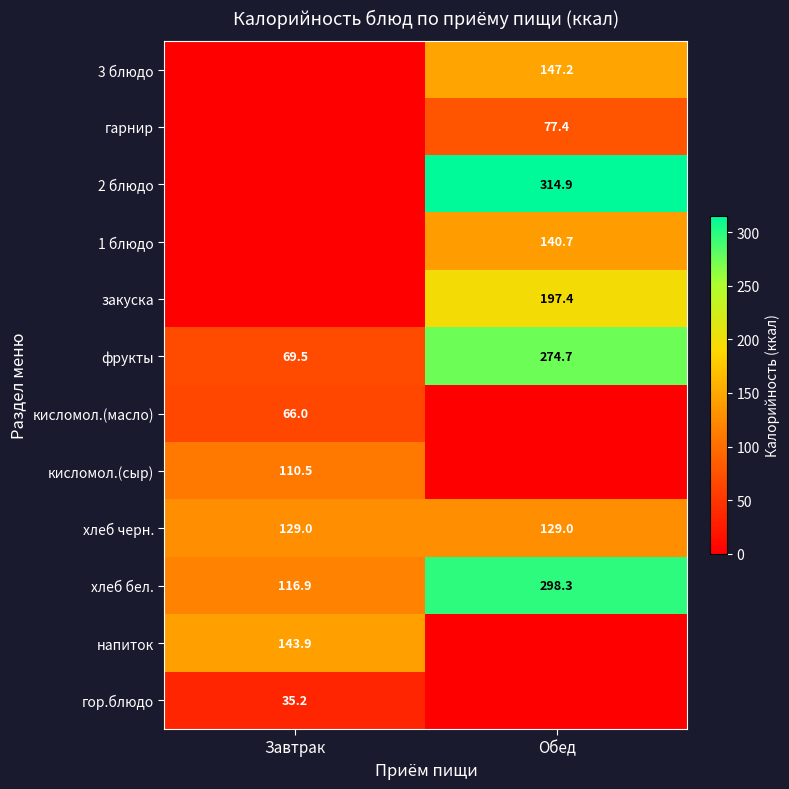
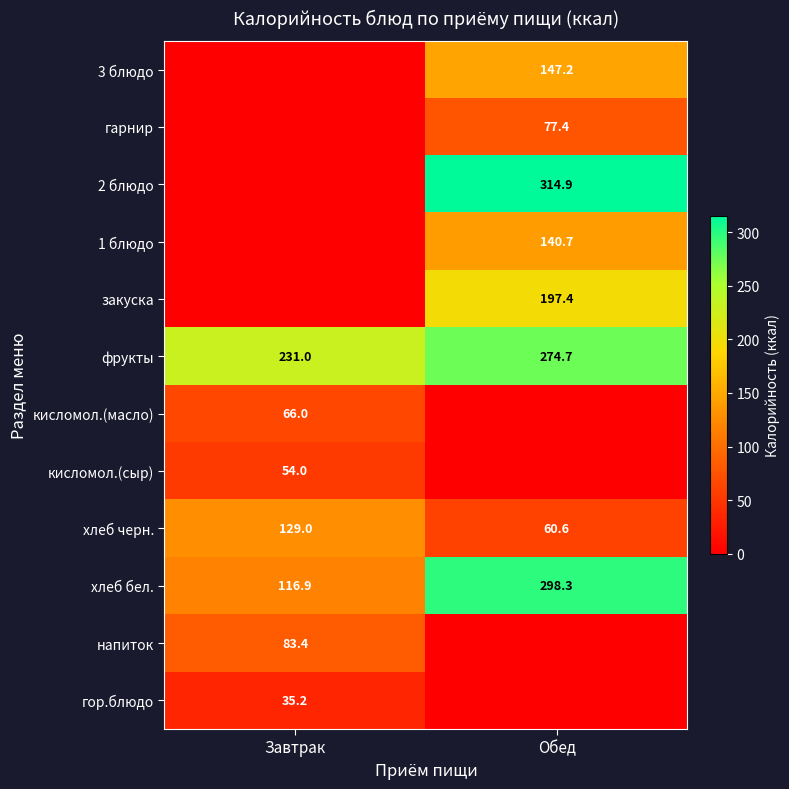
  {
    "3 блюдо": {
      "Обед": 147.2
    },
    "гарнир": {
      "Обед": 77.4
    },
    "2 блюдо": {
      "Обед": 314.9
    },
    "1 блюдо": {
      "Обед": 140.7
    },
    "закуска": {
      "Обед": 197.4
    },
    "фрукты": {
-     "Завтрак": 69.5,
+     "Завтрак": 231.0,
      "Обед": 274.7
    },
    "кисломол.(масло)": {
      "Завтрак": 66.0
    },
    "кисломол.(сыр)": {
-     "Завтрак": 110.5
+     "Завтрак": 54.0
    },
    "хлеб черн.": {
      "Завтрак": 129.0,
-     "Обед": 129.0
+     "Обед": 60.6
    },
    "хлеб бел.": {
      "Завтрак": 116.9,
      "Обед": 298.3
    },
    "напиток": {
-     "Завтрак": 143.9
+     "Завтрак": 83.4
    },
    "гор.блюдо": {
      "Завтрак": 35.2
    }
  }
